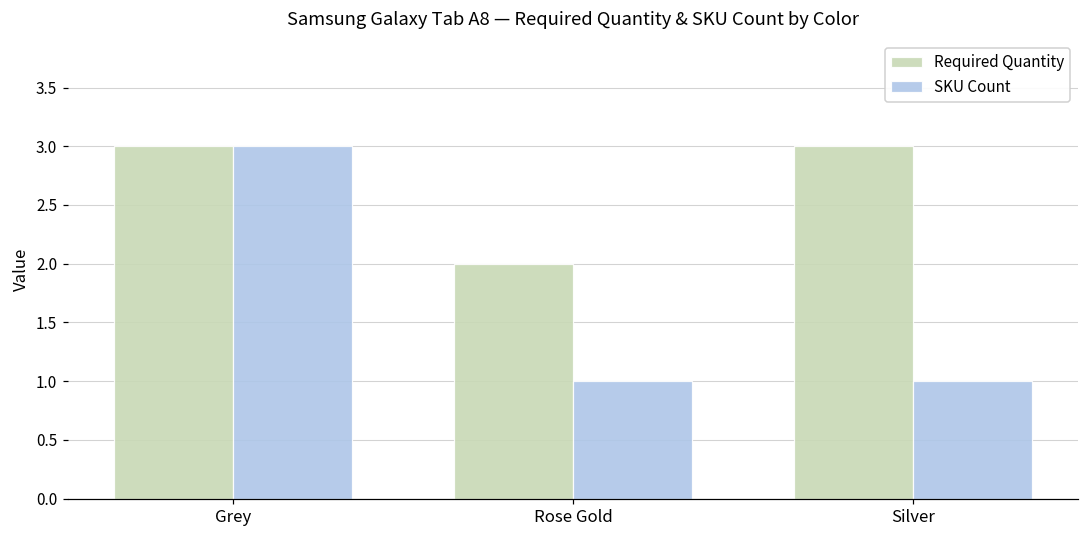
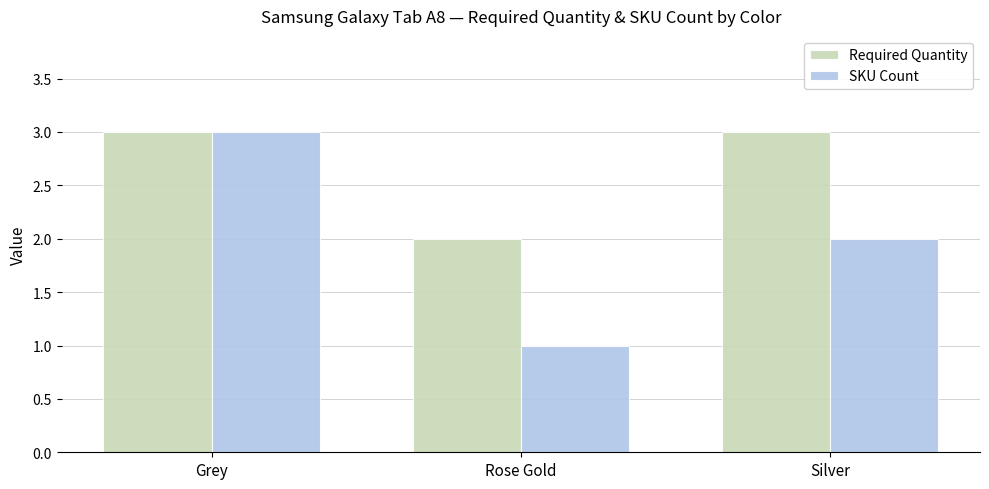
  {
    "Required Quantity": {
      "Grey": 3,
      "Rose Gold": 2,
      "Silver": 3
    },
    "SKU Count": {
      "Grey": 3,
      "Rose Gold": 1,
-     "Silver": 1
+     "Silver": 2
    }
  }
